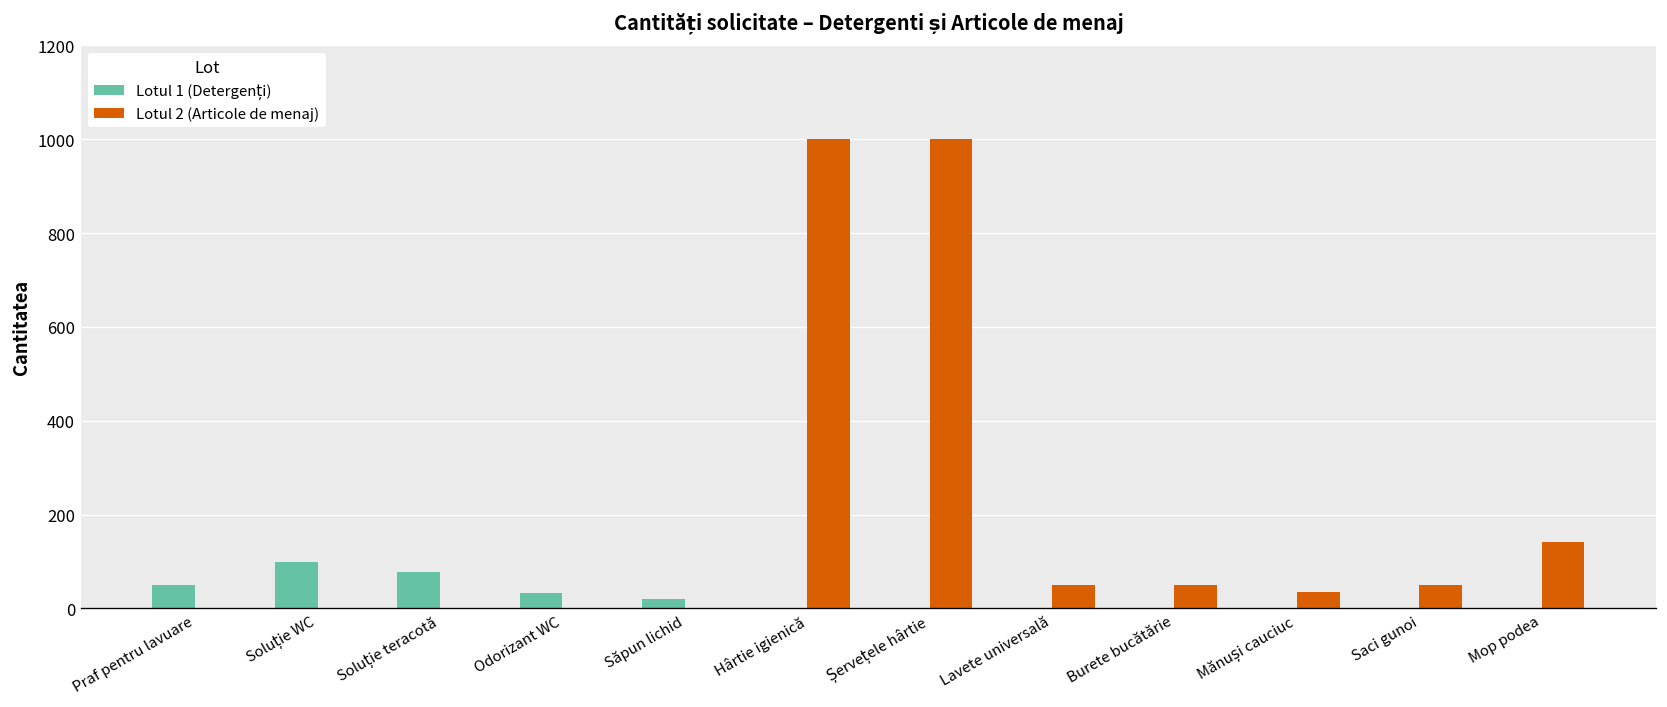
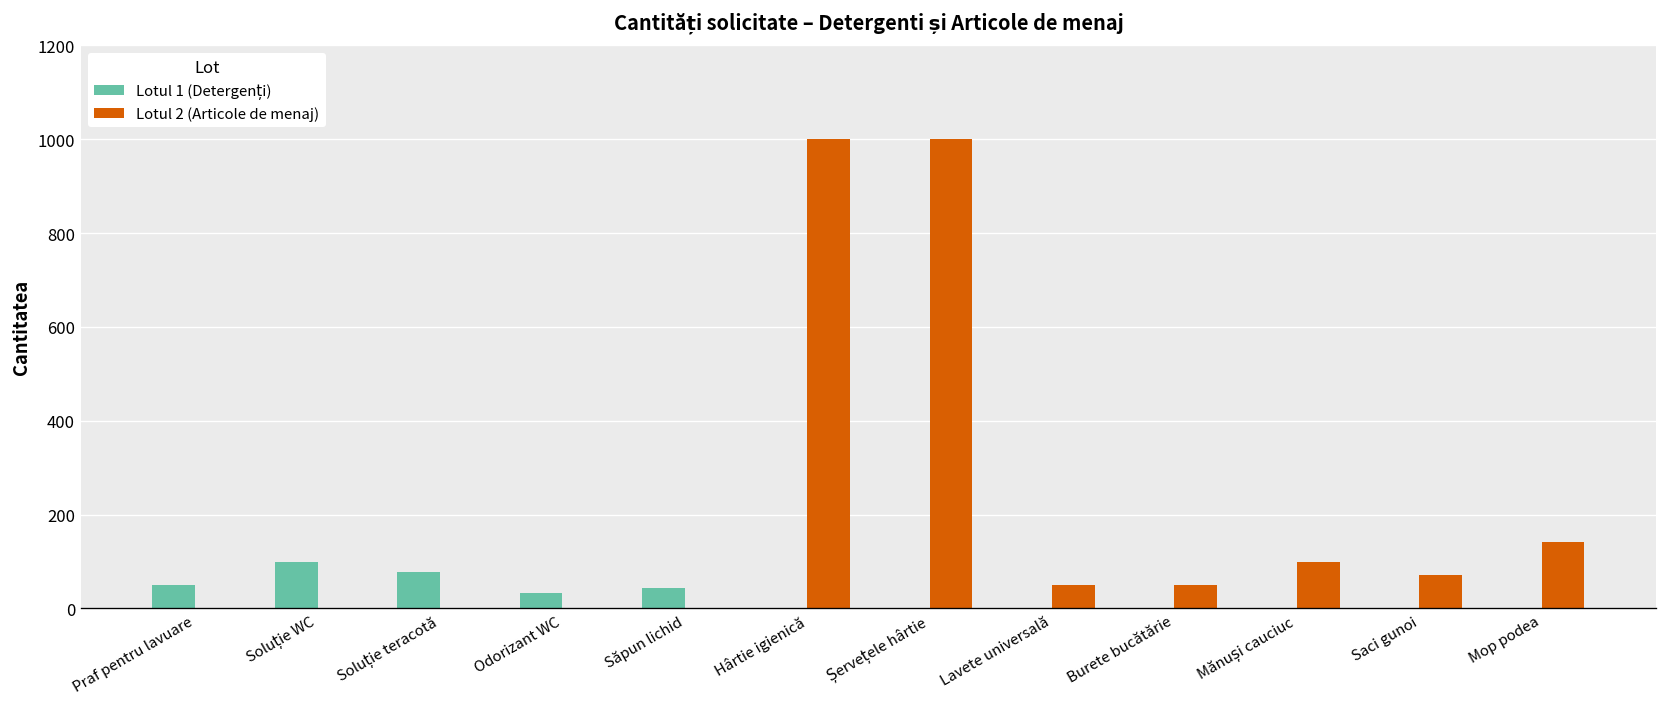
  {
    "Lotul 1 (Detergenți)": {
      "Praf pentru lavuare": 50,
      "Soluție WC": 100,
      "Soluție teracotă": 80,
      "Odorizant WC": 30,
-     "Săpun lichid": 20,
+     "Săpun lichid": 40,
      "Hârtie igienică": 0,
      "Șervețele hârtie": 0,
      "Lavete universală": 0,
      "Burete bucătărie": 0,
      "Mănuși cauciuc": 0,
      "Saci gunoi": 0,
      "Mop podea": 0
    },
    "Lotul 2 (Articole de menaj)": {
      "Praf pentru lavuare": 0,
      "Soluție WC": 0,
      "Soluție teracotă": 0,
      "Odorizant WC": 0,
      "Săpun lichid": 0,
      "Hârtie igienică": 1000,
      "Șervețele hârtie": 1000,
      "Lavete universală": 50,
      "Burete bucătărie": 50,
-     "Mănuși cauciuc": 40,
-     "Saci gunoi": 50,
+     "Mănuși cauciuc": 100,
+     "Saci gunoi": 70,
      "Mop podea": 140
    }
  }
